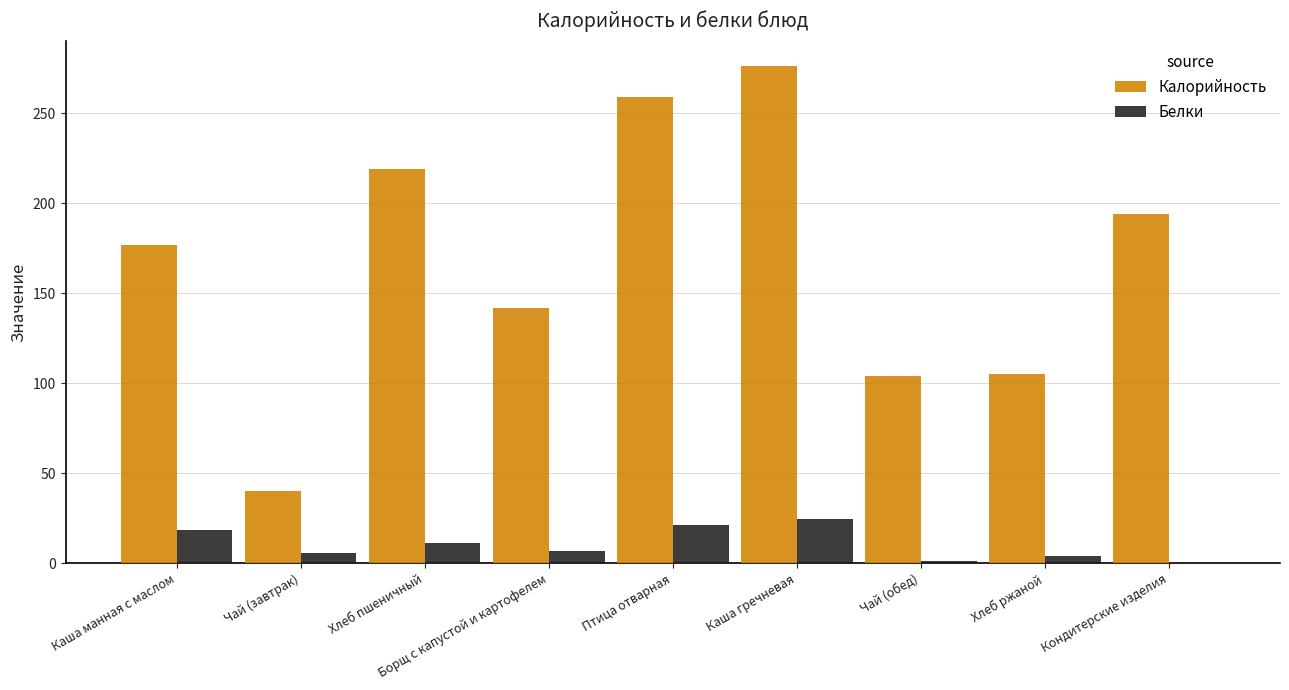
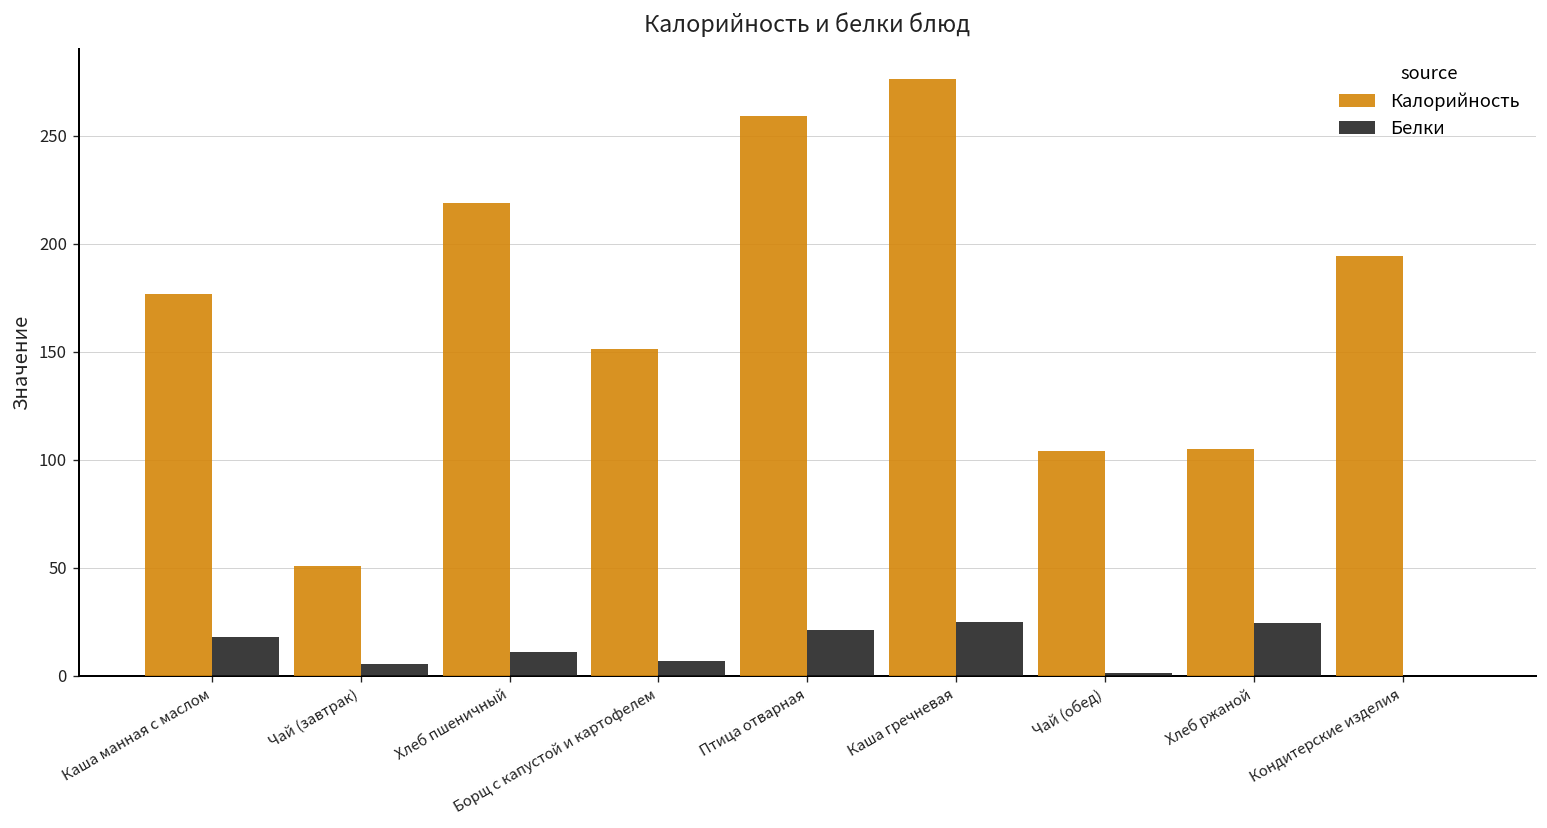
  {
    "Калорийность": {
      "Каша манная с маслом": 177,
-     "Чай (завтрак)": 40,
+     "Чай (завтрак)": 51,
      "Хлеб пшеничный": 219,
-     "Борщ с капустой и картофелем": 142,
+     "Борщ с капустой и картофелем": 152,
      "Птица отварная": 259,
      "Каша гречневая": 277,
      "Чай (обед)": 104,
      "Хлеб ржаной": 105,
      "Кондитерские изделия": 194
    },
    "Белки": {
      "Каша манная с маслом": 18,
      "Чай (завтрак)": 5,
      "Хлеб пшеничный": 11,
      "Борщ с капустой и картофелем": 7,
      "Птица отварная": 21,
      "Каша гречневая": 25,
      "Чай (обед)": 1,
-     "Хлеб ржаной": 4
+     "Хлеб ржаной": 24
    }
  }
